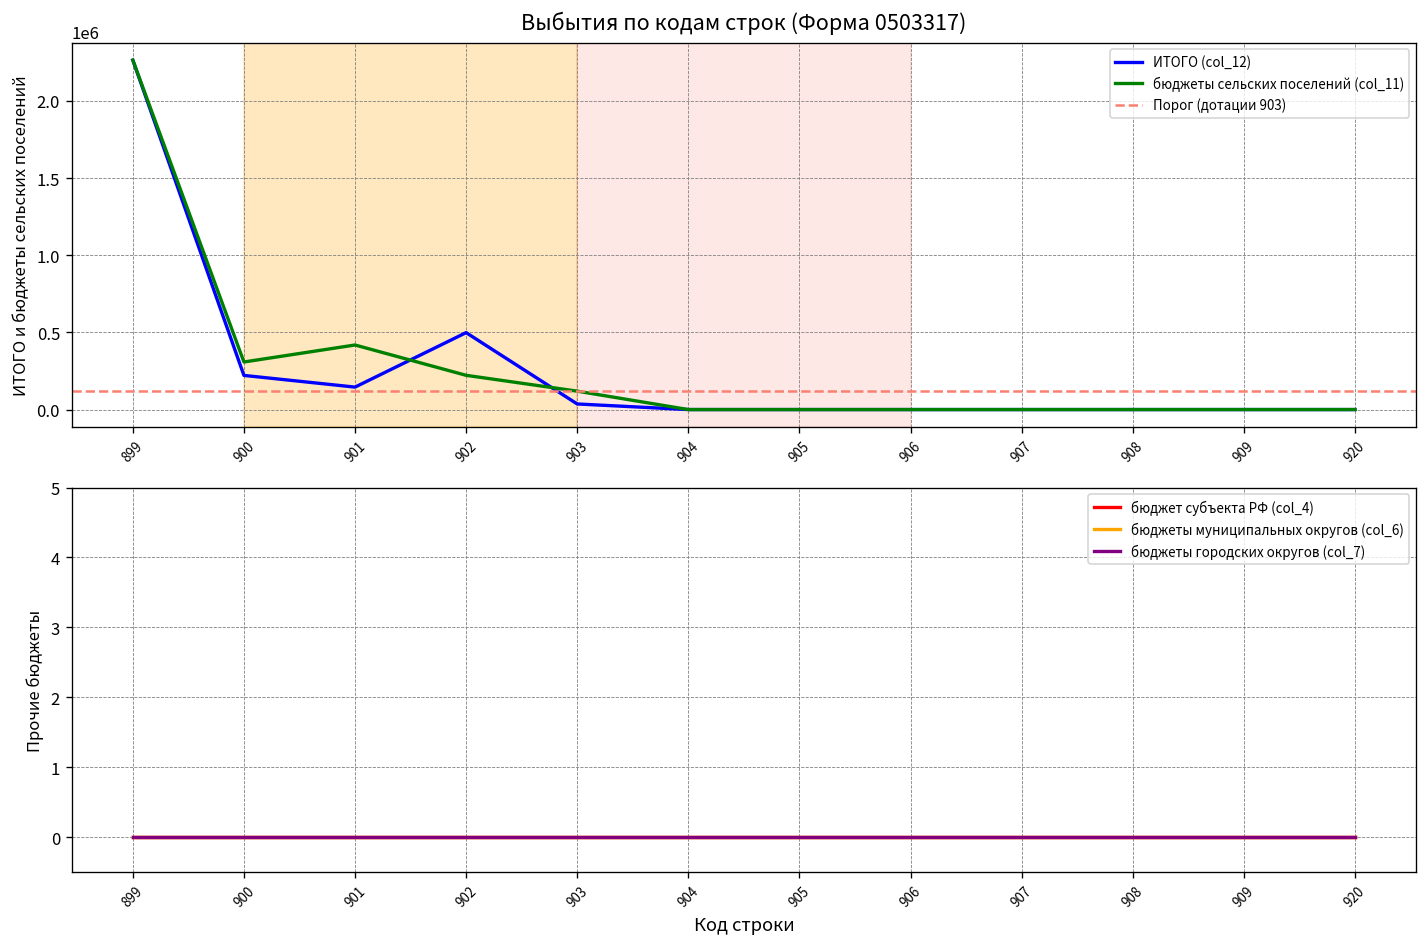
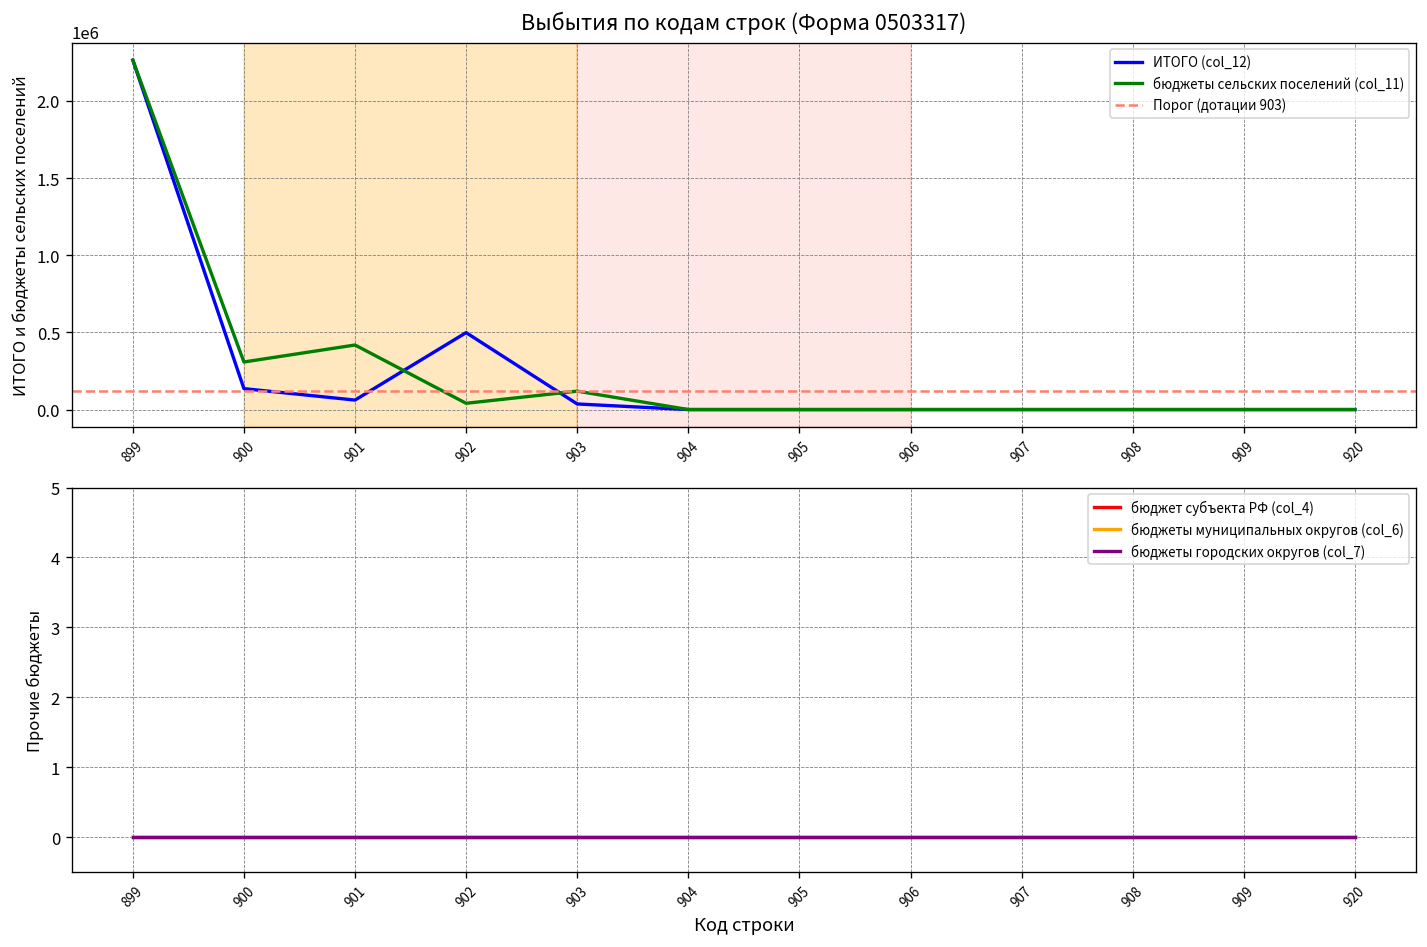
  {
    "Выбытия по кодам строк (Форма 0503317)": {
      "ИТОГО (col_12)": {
-       "900": 220000,
-       "901": 150000,
+       "900": 140000,
+       "901": 60000,
        "902": 500000,
        "903": 40000
      },
      "бюджеты сельских поселений (col_11)": {
        "900": 310000,
        "901": 420000,
-       "902": 220000,
+       "902": 40000,
        "903": 120000
      }
    }
  }
